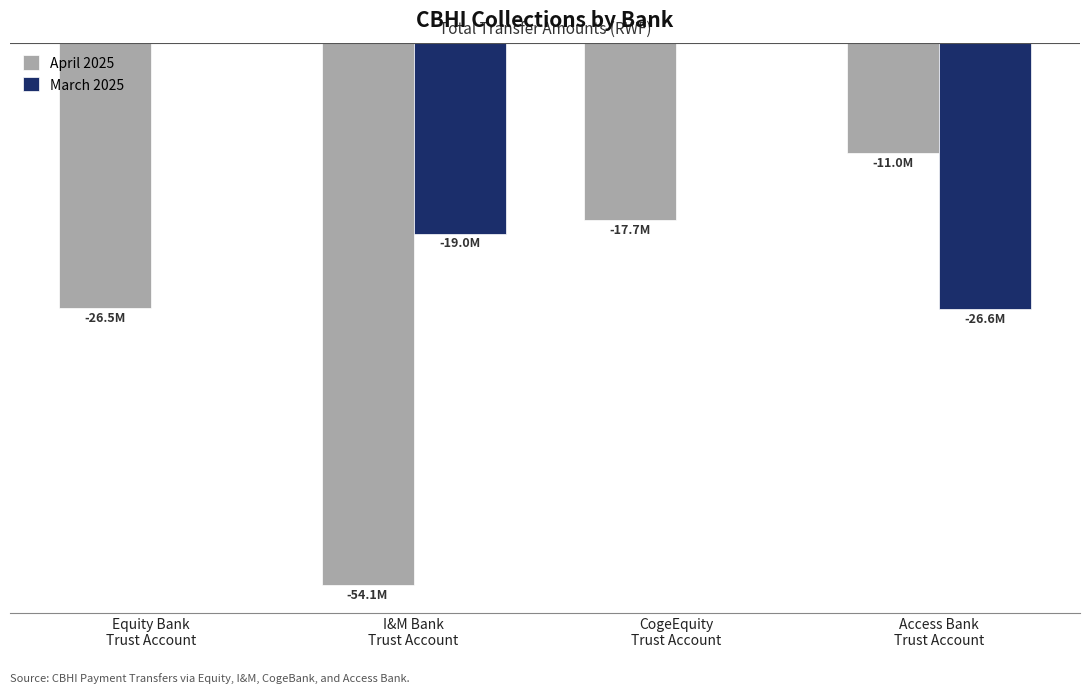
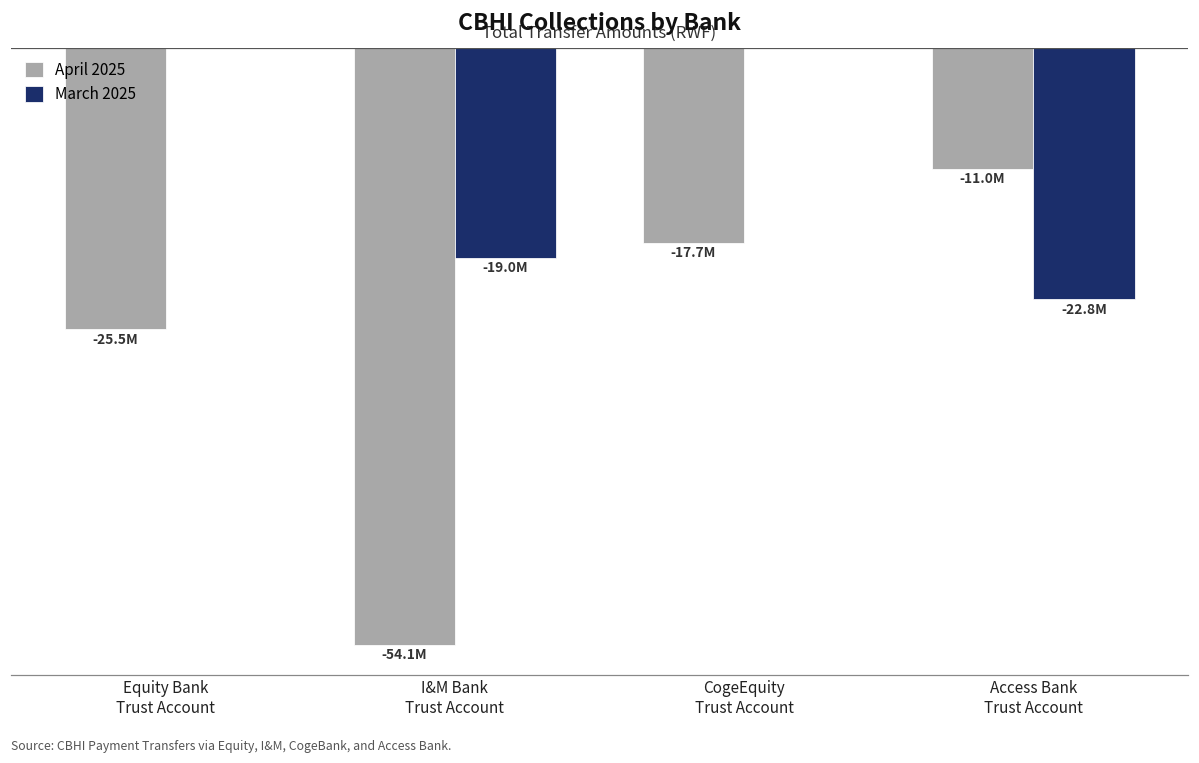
  {
    "April 2025": {
-     "Equity Bank Trust Account": "-26.5M",
+     "Equity Bank Trust Account": "-25.5M",
      "I&M Bank Trust Account": "-54.1M",
      "CogeEquity Trust Account": "-17.7M",
      "Access Bank Trust Account": "-11.0M"
    },
    "March 2025": {
      "I&M Bank Trust Account": "-19.0M",
-     "Access Bank Trust Account": "-26.6M"
+     "Access Bank Trust Account": "-22.8M"
    }
  }
